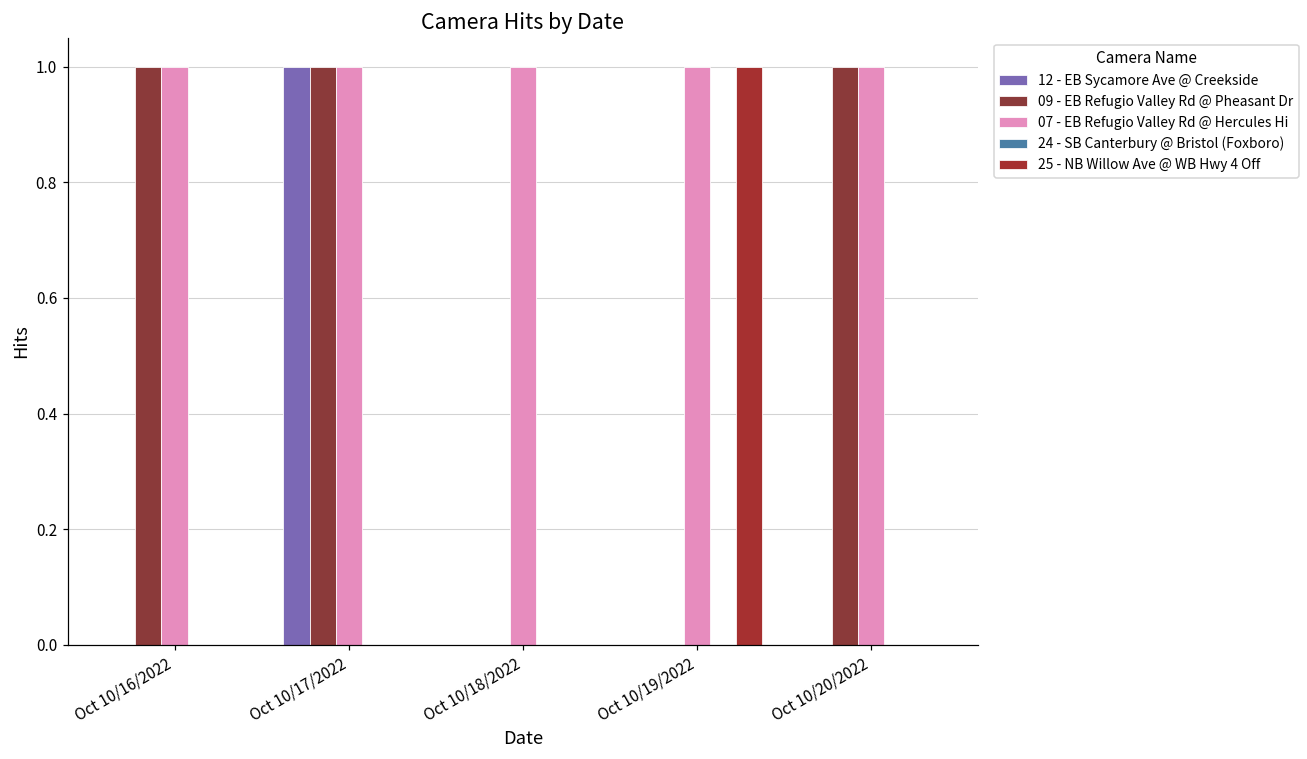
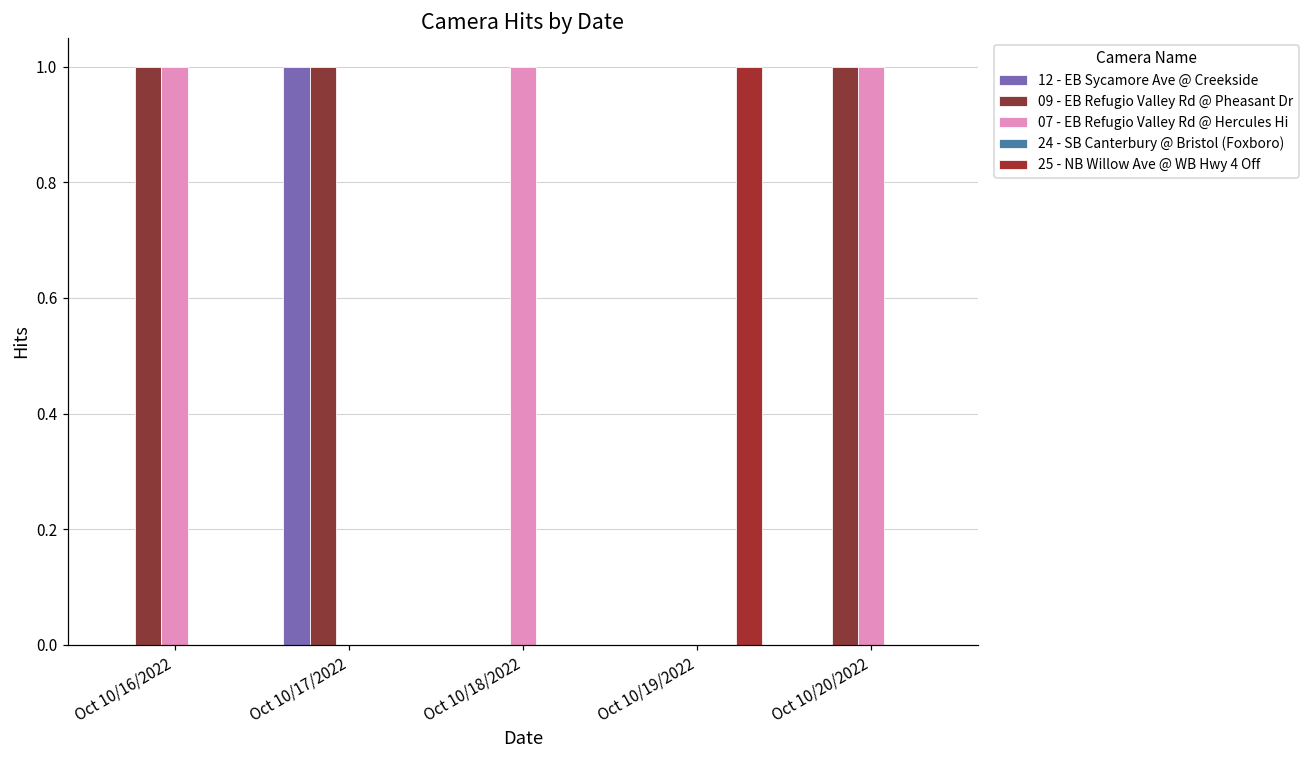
  {
    "07 - EB Refugio Valley Rd @ Hercules Hi": {
      "Oct 10/16/2022": 1,
-     "Oct 10/17/2022": 1,
+     "Oct 10/17/2022": 0,
      "Oct 10/18/2022": 1,
-     "Oct 10/19/2022": 1,
+     "Oct 10/19/2022": 0,
      "Oct 10/20/2022": 1
    }
  }
